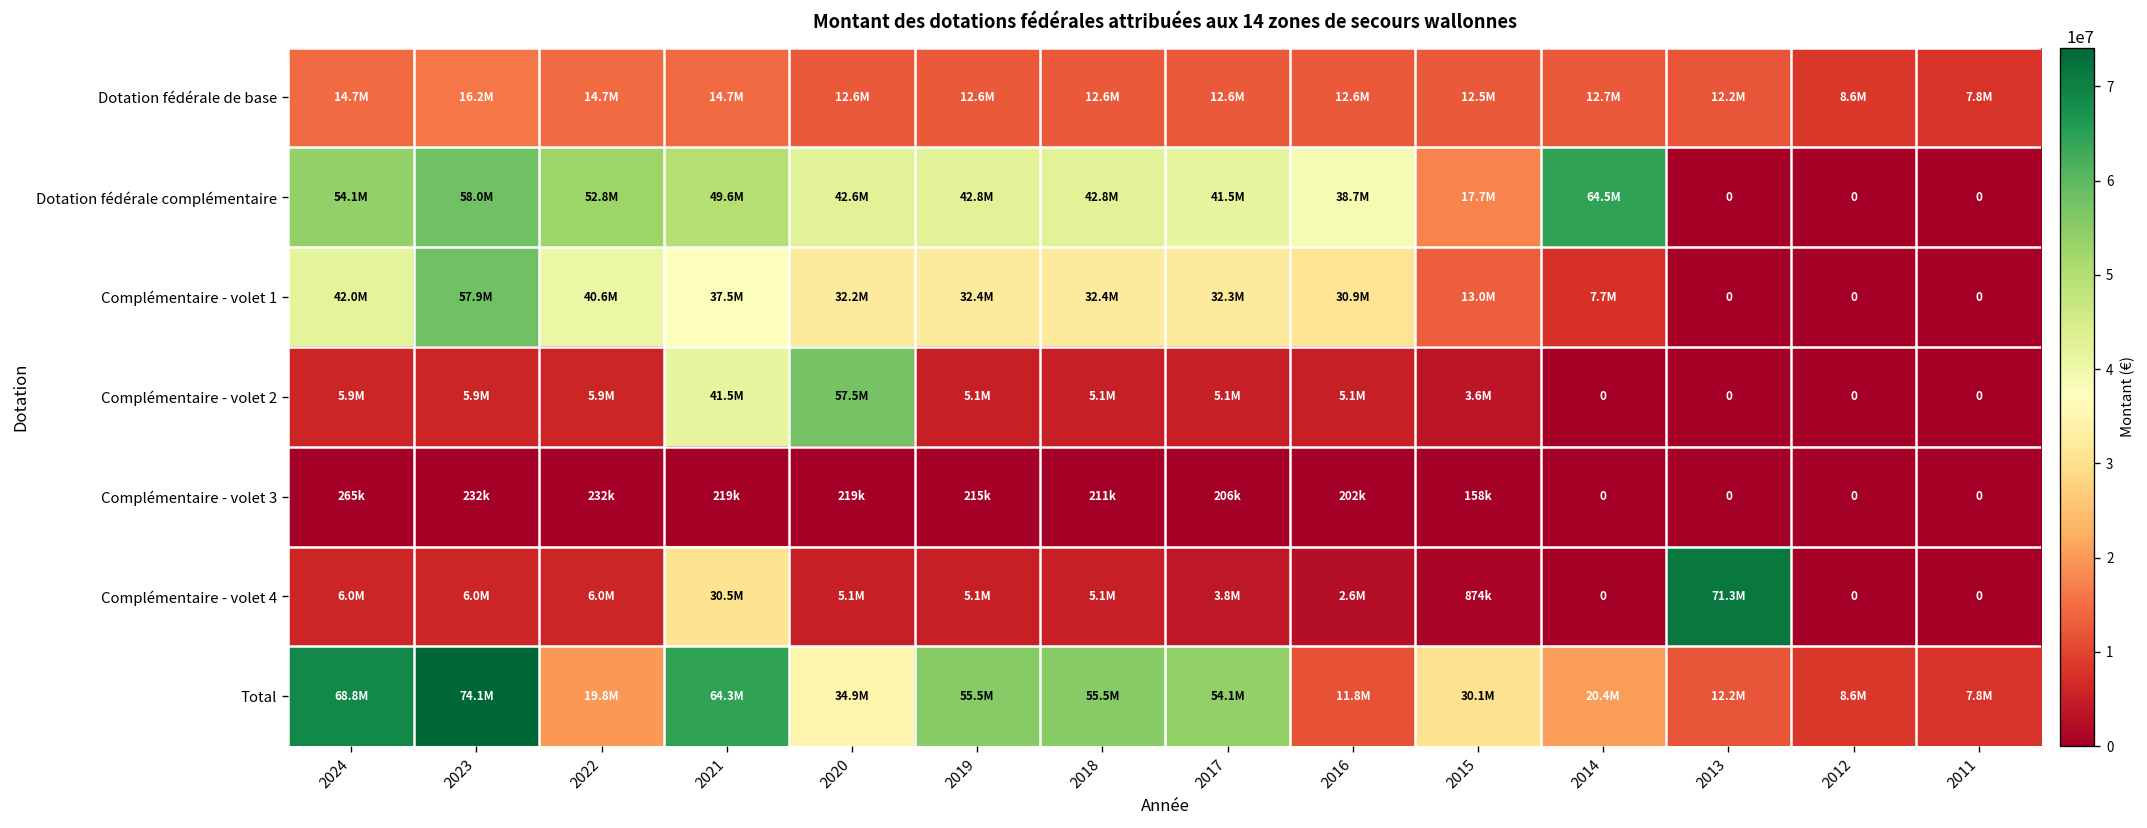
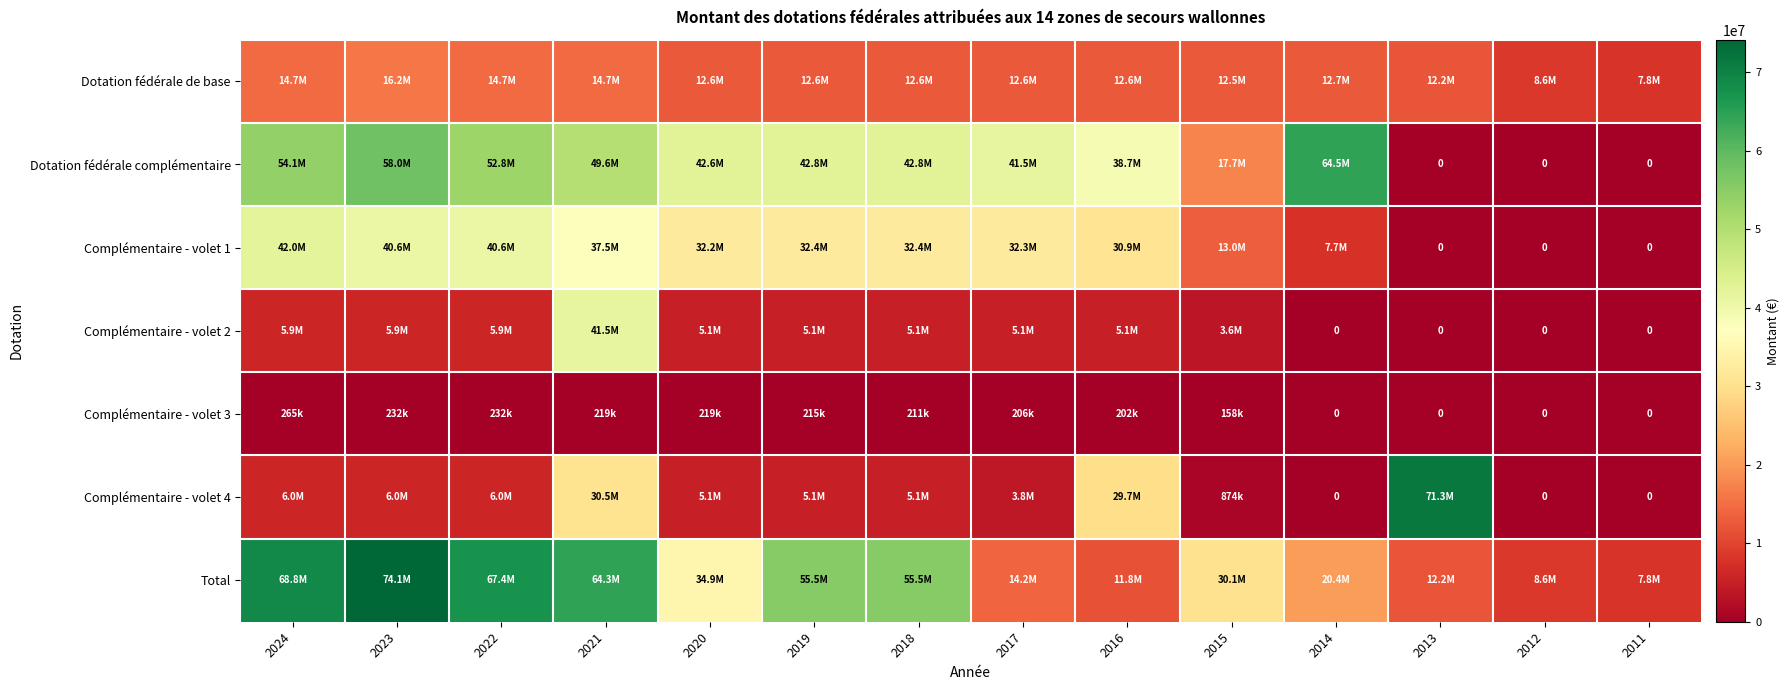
  {
    "Dotation fédérale de base": {
      "2024": "14.7M",
      "2023": "16.2M",
      "2022": "14.7M",
      "2021": "14.7M",
      "2020": "12.6M",
      "2019": "12.6M",
      "2018": "12.6M",
      "2017": "12.6M",
      "2016": "12.6M",
      "2015": "12.5M",
      "2014": "12.7M",
      "2013": "12.2M",
      "2012": "8.6M",
      "2011": "7.8M"
    },
    "Dotation fédérale complémentaire": {
      "2024": "54.1M",
      "2023": "58.0M",
      "2022": "52.8M",
      "2021": "49.6M",
      "2020": "42.6M",
      "2019": "42.8M",
      "2018": "42.8M",
      "2017": "41.5M",
      "2016": "38.7M",
      "2015": "17.7M",
      "2014": "64.5M",
      "2013": "0",
      "2012": "0",
      "2011": "0"
    },
    "Complémentaire - volet 1": {
      "2024": "42.0M",
-     "2023": "57.9M",
+     "2023": "40.6M",
      "2022": "40.6M",
      "2021": "37.5M",
      "2020": "32.2M",
      "2019": "32.4M",
      "2018": "32.4M",
      "2017": "32.3M",
      "2016": "30.9M",
      "2015": "13.0M",
      "2014": "7.7M",
      "2013": "0",
      "2012": "0",
      "2011": "0"
    },
    "Complémentaire - volet 2": {
      "2024": "5.9M",
      "2023": "5.9M",
      "2022": "5.9M",
      "2021": "41.5M",
-     "2020": "57.5M",
+     "2020": "5.1M",
      "2019": "5.1M",
      "2018": "5.1M",
      "2017": "5.1M",
      "2016": "5.1M",
      "2015": "3.6M",
      "2014": "0",
      "2013": "0",
      "2012": "0",
      "2011": "0"
    },
    "Complémentaire - volet 3": {
      "2024": "265k",
      "2023": "232k",
      "2022": "232k",
      "2021": "219k",
      "2020": "219k",
      "2019": "215k",
      "2018": "211k",
      "2017": "206k",
      "2016": "202k",
      "2015": "158k",
      "2014": "0",
      "2013": "0",
      "2012": "0",
      "2011": "0"
    },
    "Complémentaire - volet 4": {
      "2024": "6.0M",
      "2023": "6.0M",
      "2022": "6.0M",
      "2021": "30.5M",
      "2020": "5.1M",
      "2019": "5.1M",
      "2018": "5.1M",
      "2017": "3.8M",
-     "2016": "2.6M",
+     "2016": "29.7M",
      "2015": "874k",
      "2014": "0",
      "2013": "71.3M",
      "2012": "0",
      "2011": "0"
    },
    "Total": {
      "2024": "68.8M",
      "2023": "74.1M",
-     "2022": "19.8M",
+     "2022": "67.4M",
      "2021": "64.3M",
      "2020": "34.9M",
      "2019": "55.5M",
      "2018": "55.5M",
-     "2017": "54.1M",
+     "2017": "14.2M",
      "2016": "11.8M",
      "2015": "30.1M",
      "2014": "20.4M",
      "2013": "12.2M",
      "2012": "8.6M",
      "2011": "7.8M"
    }
  }
